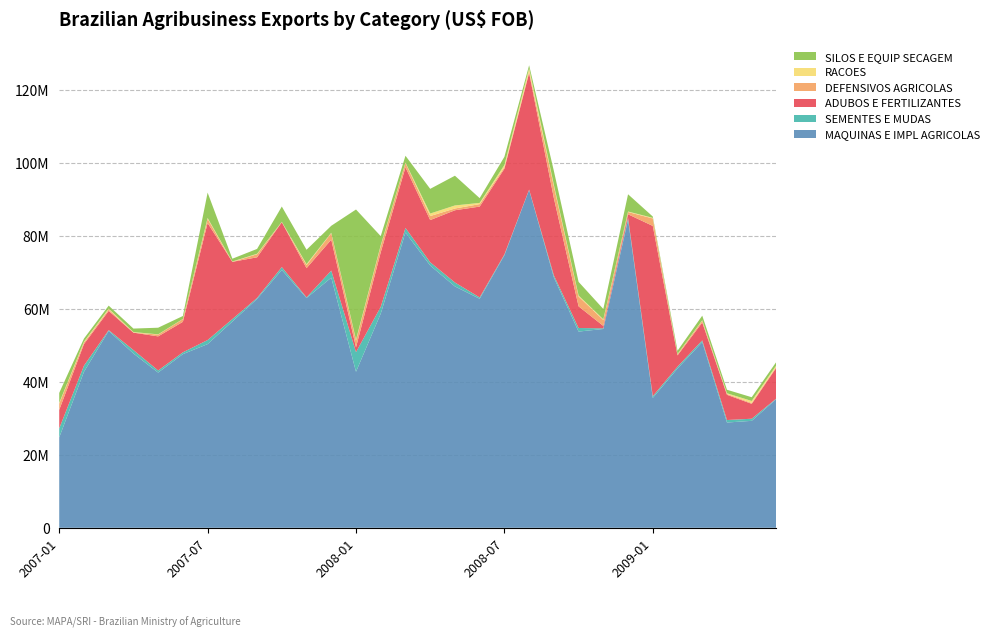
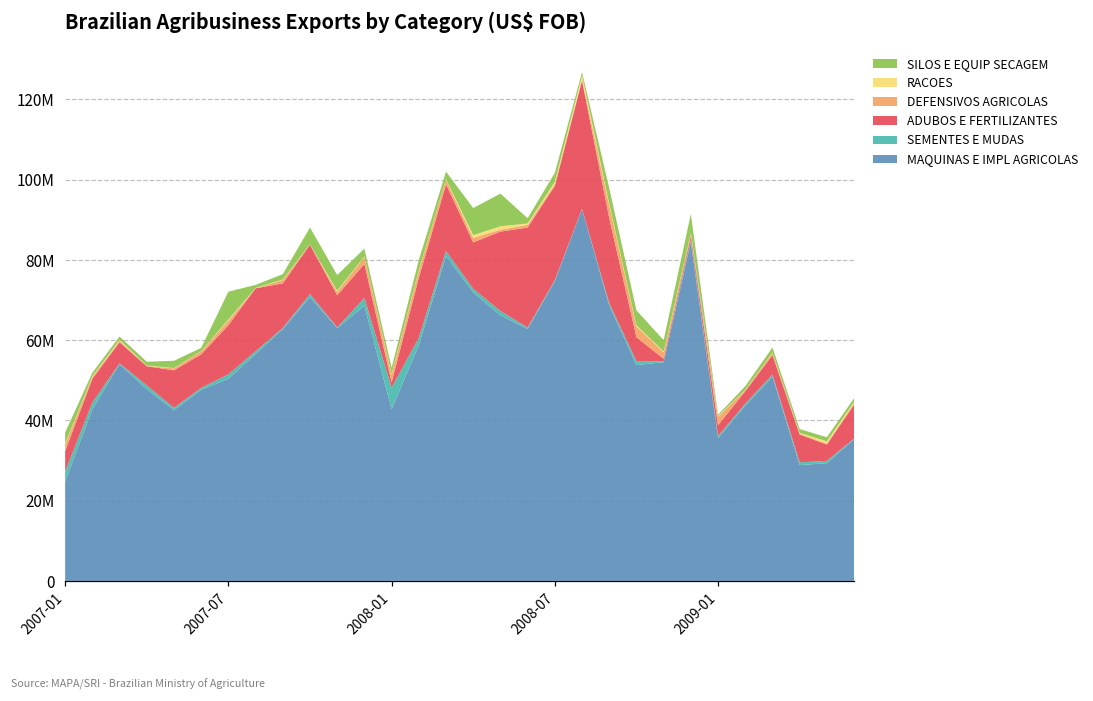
  {
    "ADUBOS E FERTILIZANTES": {
      "2007-01": 5000000,
-     "2007-07": 32000000,
+     "2007-07": 12000000,
      "2008-01": 1000000,
-     "2009-01": 47000000
+     "2009-01": 3000000
    },
    "SILOS E EQUIP SECAGEM": {
      "2007-01": 3000000,
      "2007-07": 7000000,
-     "2008-01": 36000000,
+     "2008-01": 2000000,
      "2008-07": 2000000
    }
  }
